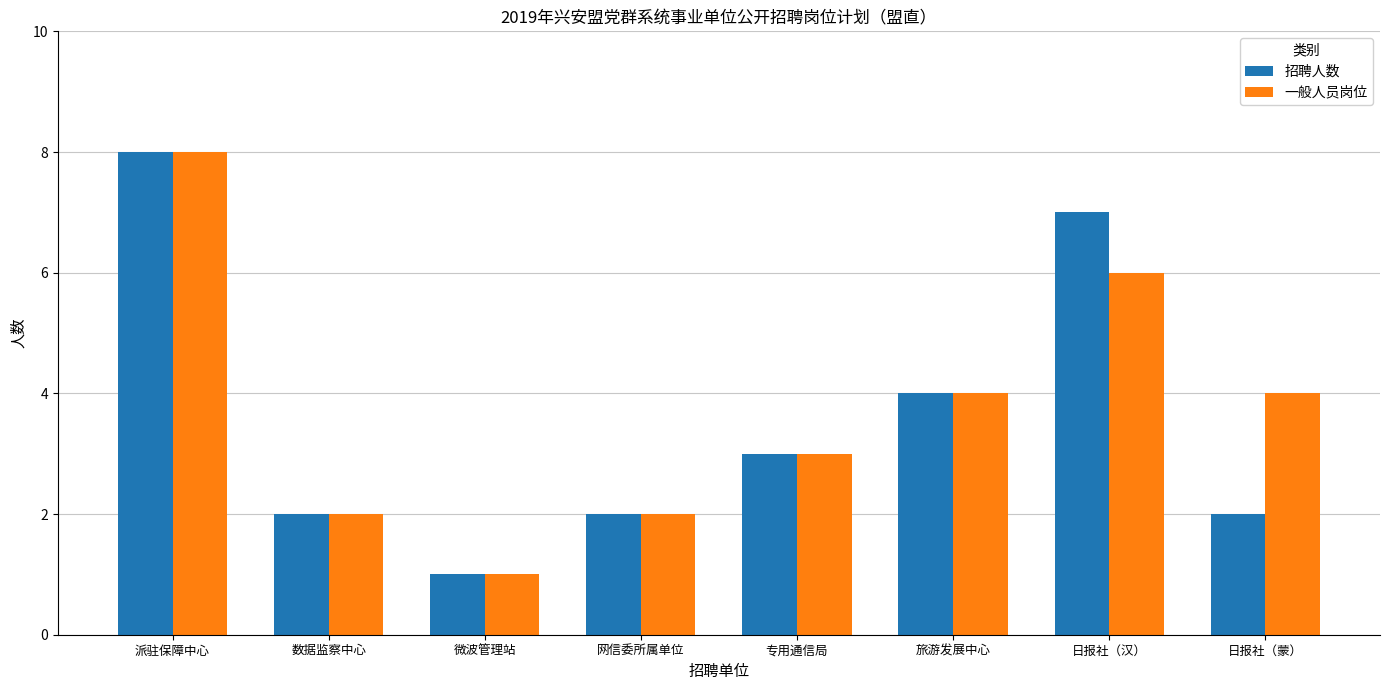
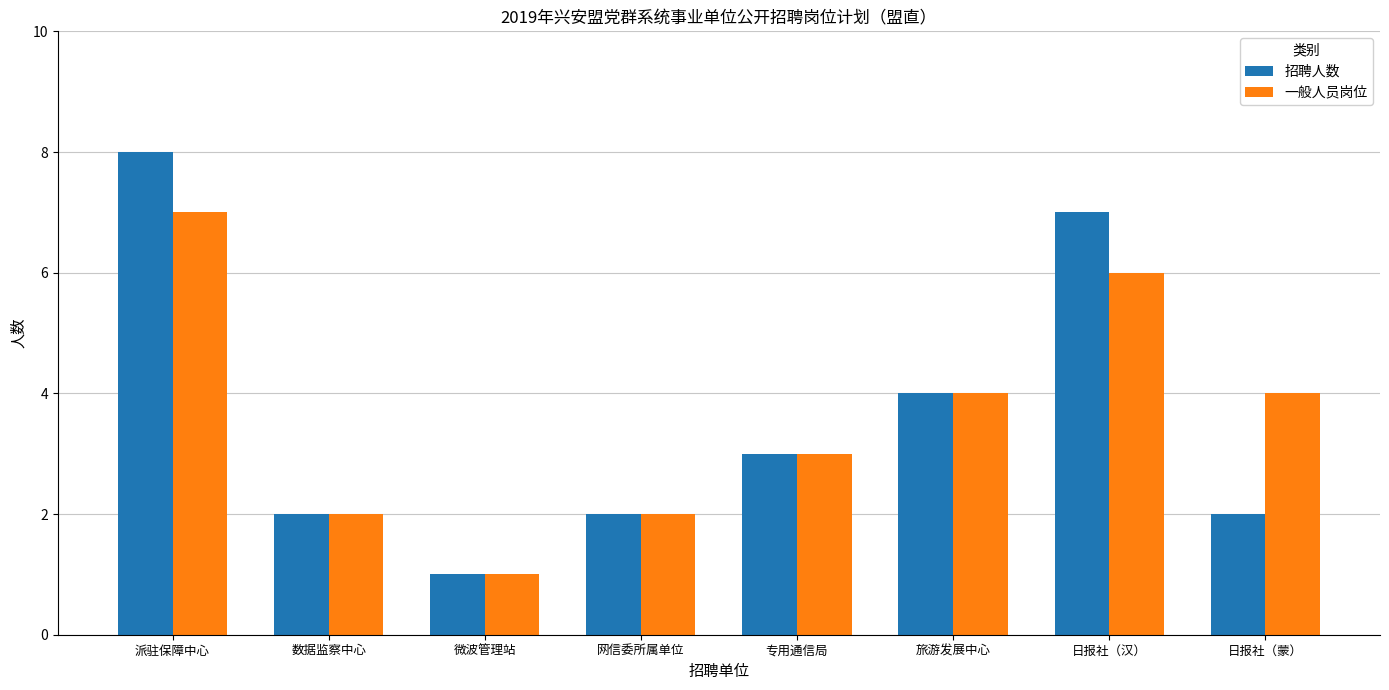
  {
    "招聘人数": {
      "派驻保障中心": 8,
      "数据监察中心": 2,
      "微波管理站": 1,
      "网信委所属单位": 2,
      "专用通信局": 3,
      "旅游发展中心": 4,
      "日报社（汉）": 7,
      "日报社（蒙）": 2
    },
    "一般人员岗位": {
-     "派驻保障中心": 8,
+     "派驻保障中心": 7,
      "数据监察中心": 2,
      "微波管理站": 1,
      "网信委所属单位": 2,
      "专用通信局": 3,
      "旅游发展中心": 4,
      "日报社（汉）": 6,
      "日报社（蒙）": 4
    }
  }
